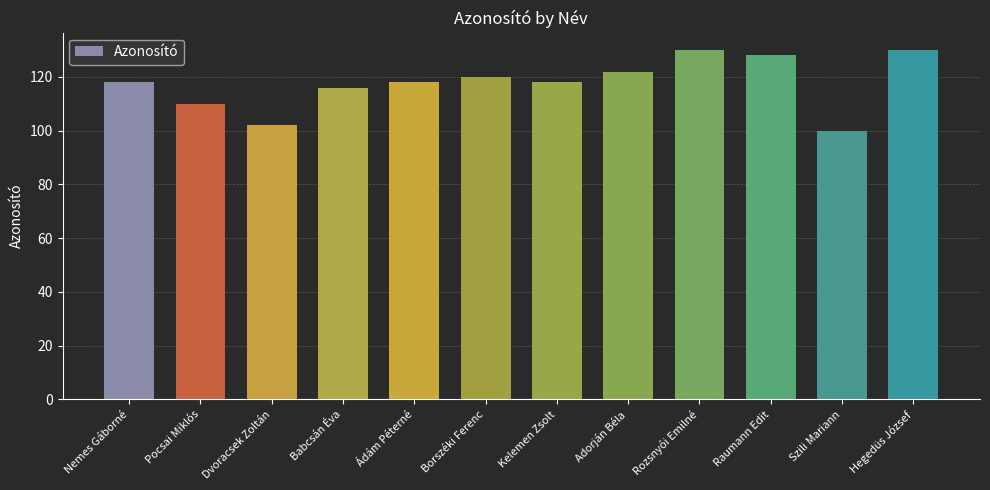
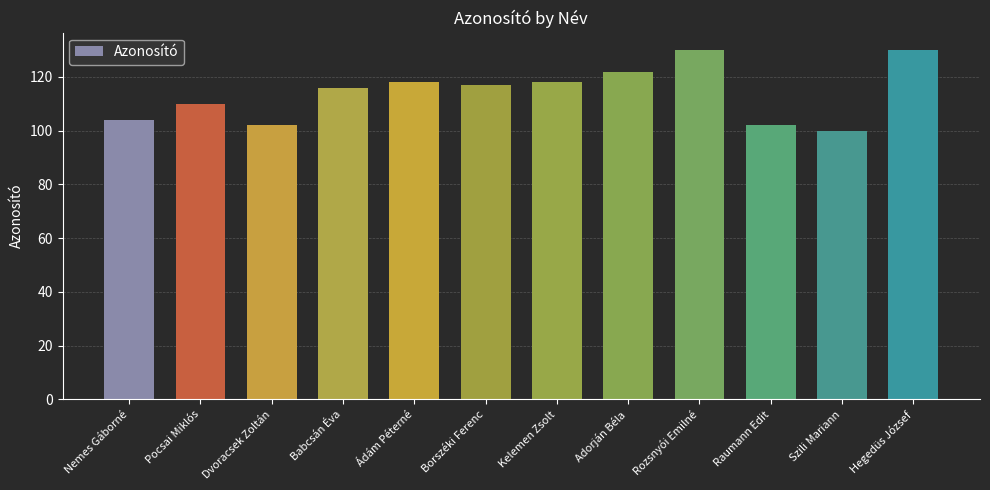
  {
-   "Nemes Gáborné": 118,
+   "Nemes Gáborné": 104,
    "Pocsai Miklós": 110,
    "Dvoracsek Zoltán": 102,
    "Babcsán Éva": 116,
    "Ádám Péterné": 118,
-   "Borszéki Ferenc": 120,
+   "Borszéki Ferenc": 117,
    "Kelemen Zsolt": 118,
    "Adorján Béla": 122,
    "Rozsnyói Emilné": 130,
-   "Raumann Edit": 128,
+   "Raumann Edit": 102,
    "Szili Mariann": 100,
    "Hegedüs József": 130
  }
